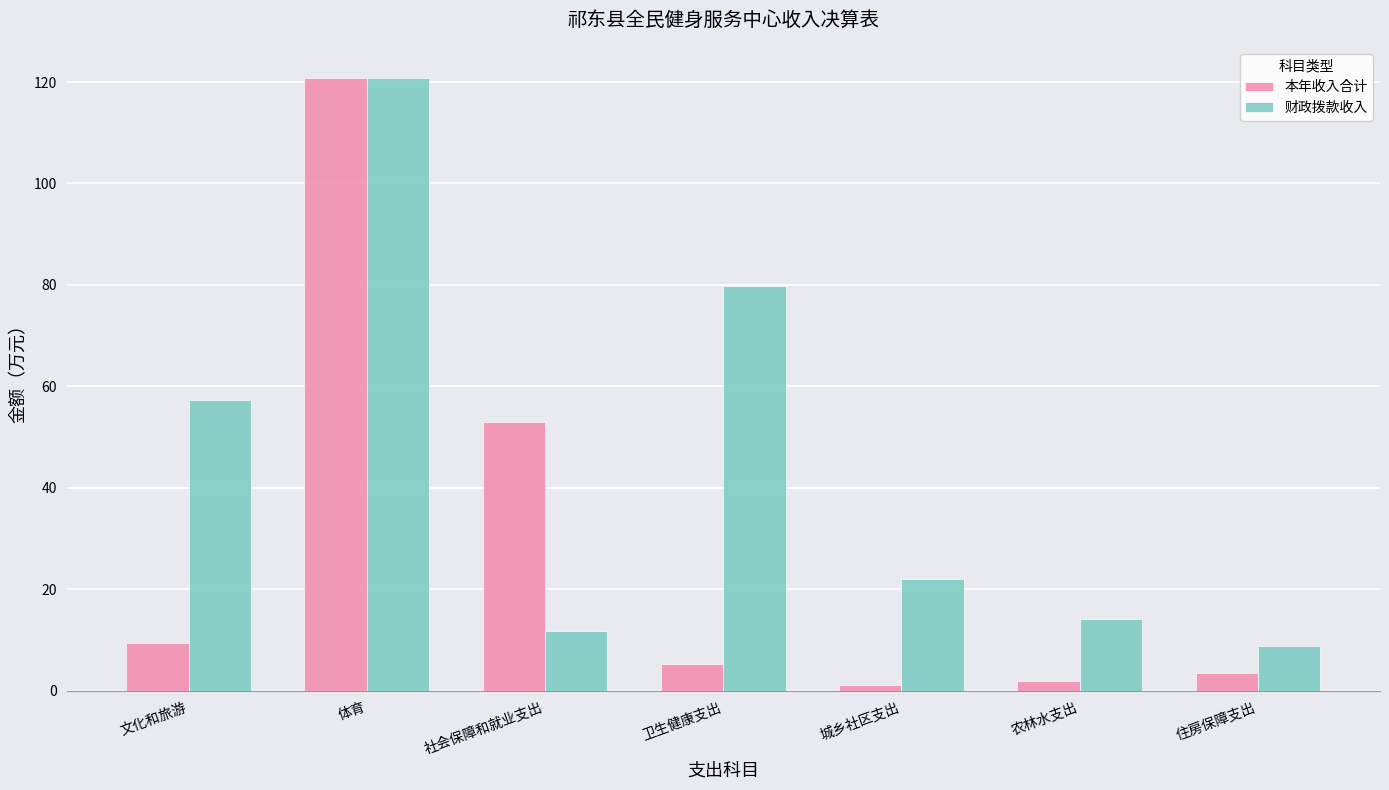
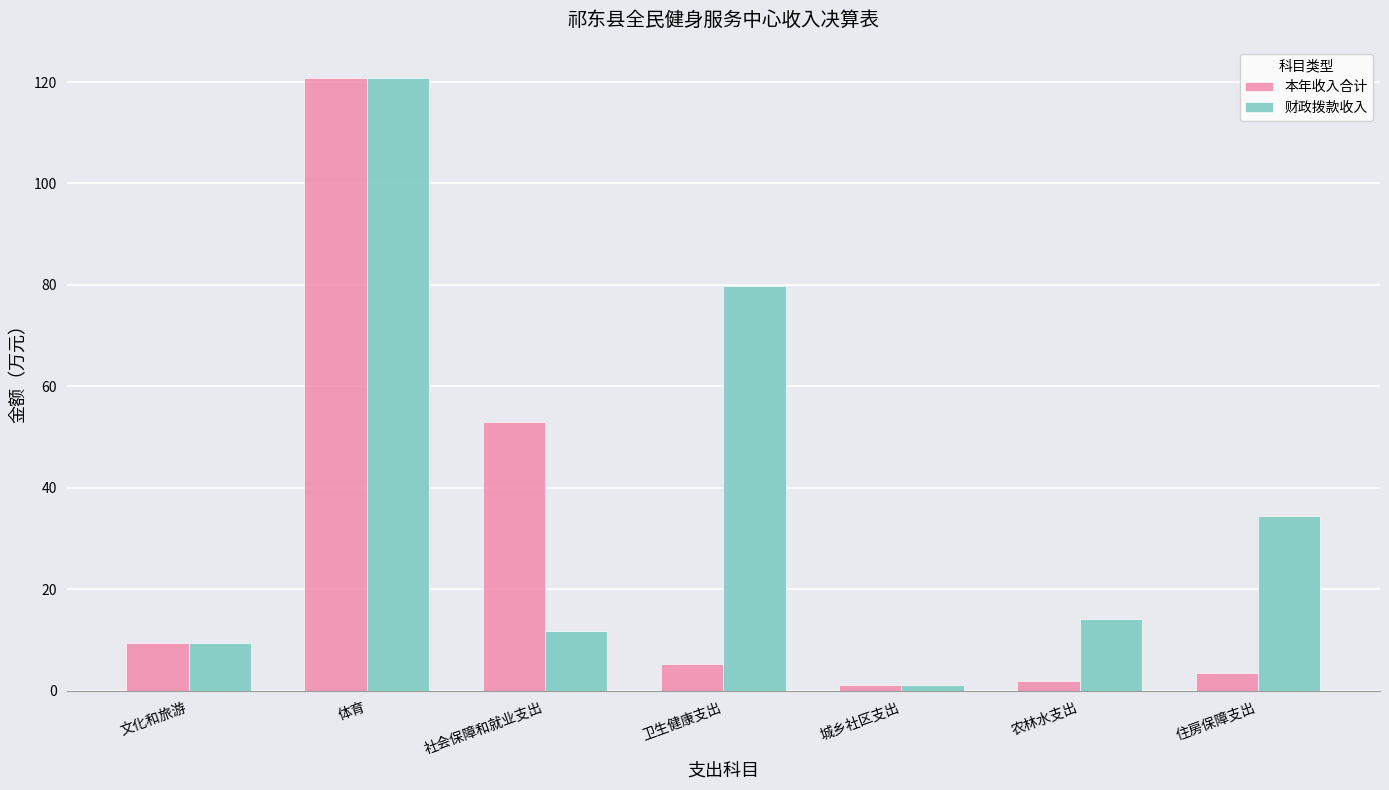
  {
    "本年收入合计": {
      "文化和旅游": 9,
      "体育": 121,
      "社会保障和就业支出": 53,
      "卫生健康支出": 5,
      "城乡社区支出": 1,
      "农林水支出": 2,
      "住房保障支出": 3
    },
    "财政拨款收入": {
-     "文化和旅游": 57,
+     "文化和旅游": 9,
      "体育": 121,
      "社会保障和就业支出": 12,
      "卫生健康支出": 80,
-     "城乡社区支出": 22,
+     "城乡社区支出": 1,
      "农林水支出": 14,
-     "住房保障支出": 9
+     "住房保障支出": 35
    }
  }
